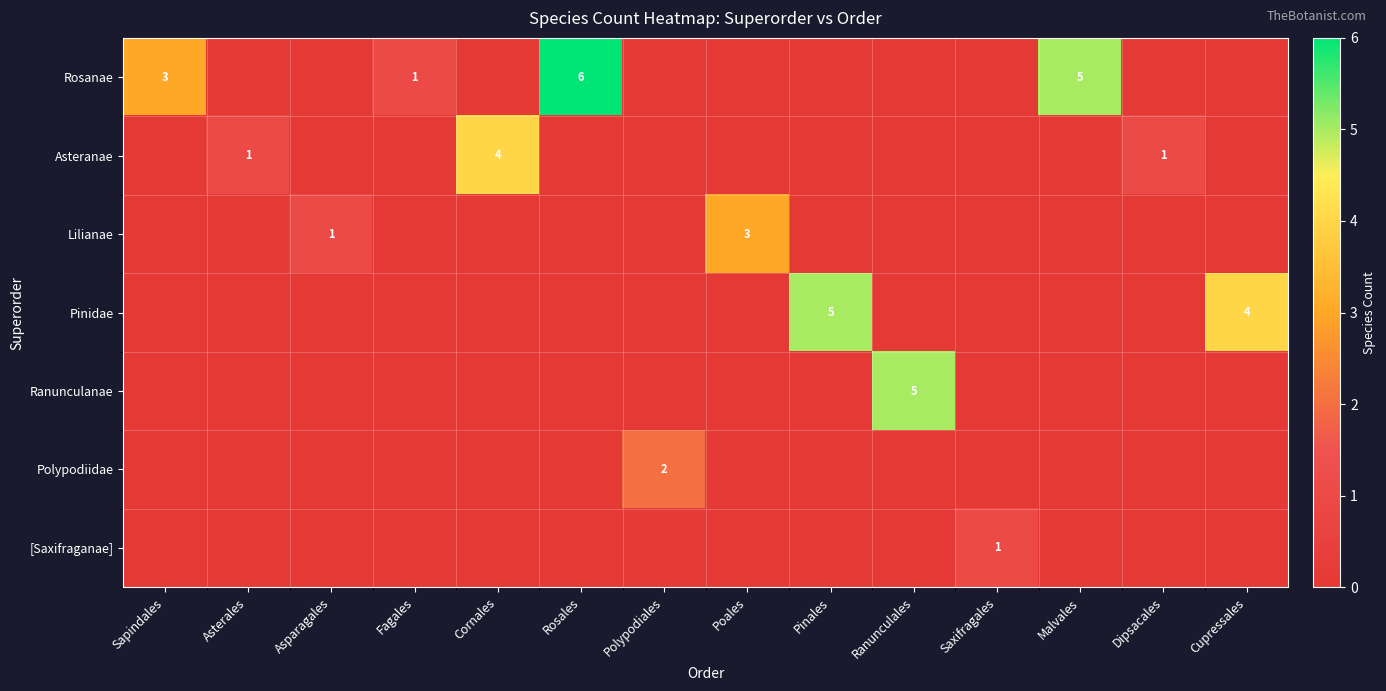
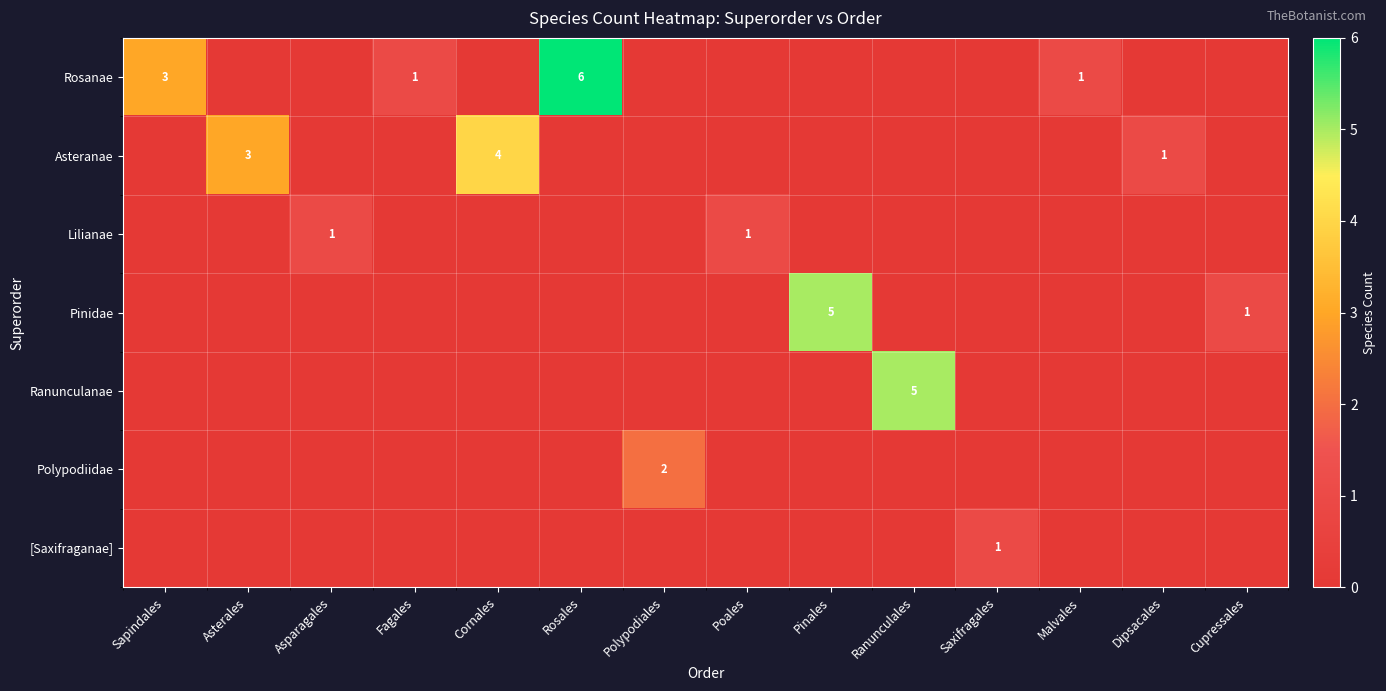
  {
    "Rosanae": {
      "Sapindales": 3,
      "Fagales": 1,
      "Rosales": 6,
-     "Malvales": 5
+     "Malvales": 1
    },
    "Asteranae": {
-     "Asterales": 1,
+     "Asterales": 3,
      "Cornales": 4,
      "Dipsacales": 1
    },
    "Lilianae": {
      "Asparagales": 1,
-     "Poales": 3
+     "Poales": 1
    },
    "Pinidae": {
      "Pinales": 5,
-     "Cupressales": 4
+     "Cupressales": 1
    },
    "Ranunculanae": {
      "Ranunculales": 5
    },
    "Polypodiidae": {
      "Polypodiales": 2
    },
    "[Saxifraganae]": {
      "Saxifragales": 1
    }
  }
